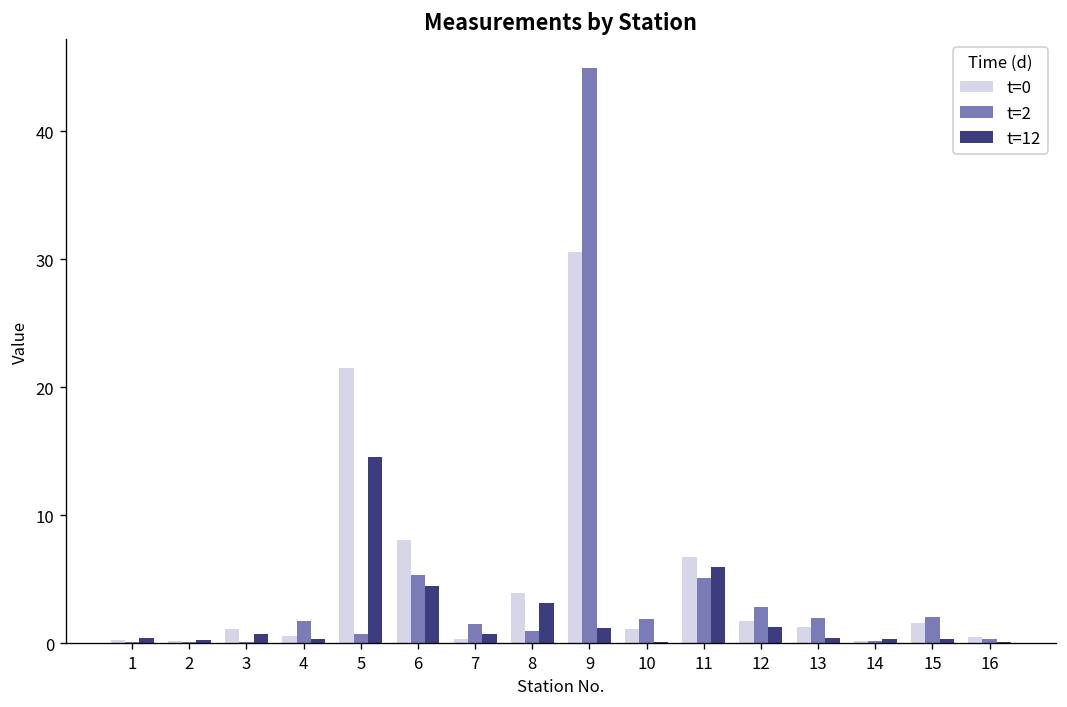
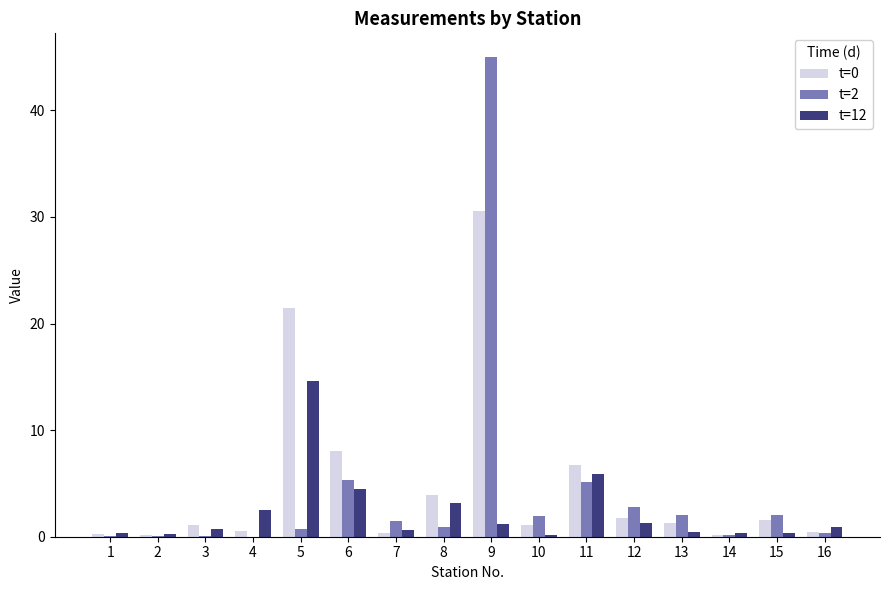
  {
    "t=0": {
      "1": 0.2,
      "3": 1.1,
      "4": 0.6,
      "5": 21.5,
      "6": 8.0,
      "7": 0.3,
      "8": 3.9,
      "9": 30.6,
      "10": 1.1,
      "11": 6.7,
      "12": 1.8,
      "13": 1.3,
      "15": 1.6,
      "16": 0.5
    },
    "t=2": {
-     "4": 1.8,
+     "4": 0.0,
      "5": 0.7,
      "6": 5.3,
      "7": 1.5,
      "8": 0.9,
      "9": 45.0,
      "10": 1.9,
      "11": 5.1,
      "12": 2.8,
      "13": 2.0,
      "15": 2.1,
      "16": 0.3
    },
    "t=12": {
      "1": 0.4,
      "3": 0.7,
-     "4": 0.3,
+     "4": 2.5,
      "5": 14.6,
      "6": 4.4,
      "7": 0.7,
      "8": 3.2,
      "9": 1.2,
      "11": 5.9,
      "12": 1.3,
      "13": 0.4,
      "14": 0.4,
      "15": 0.3,
-     "16": 0.1
+     "16": 1.0
    }
  }
